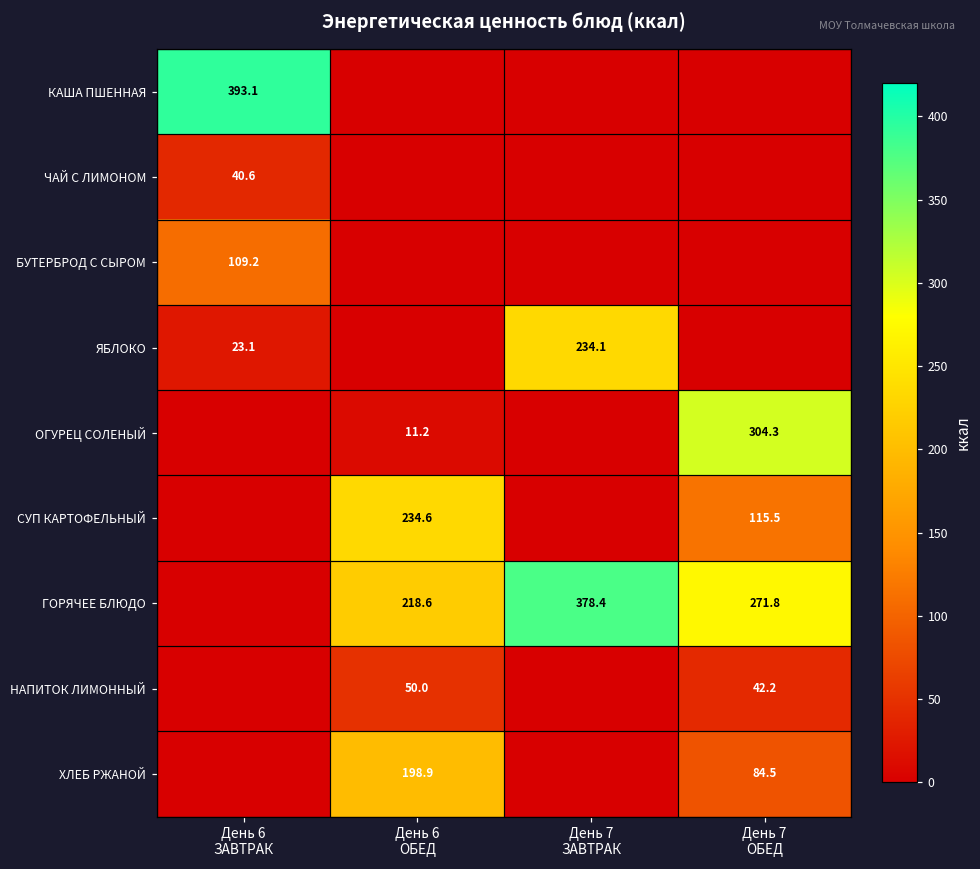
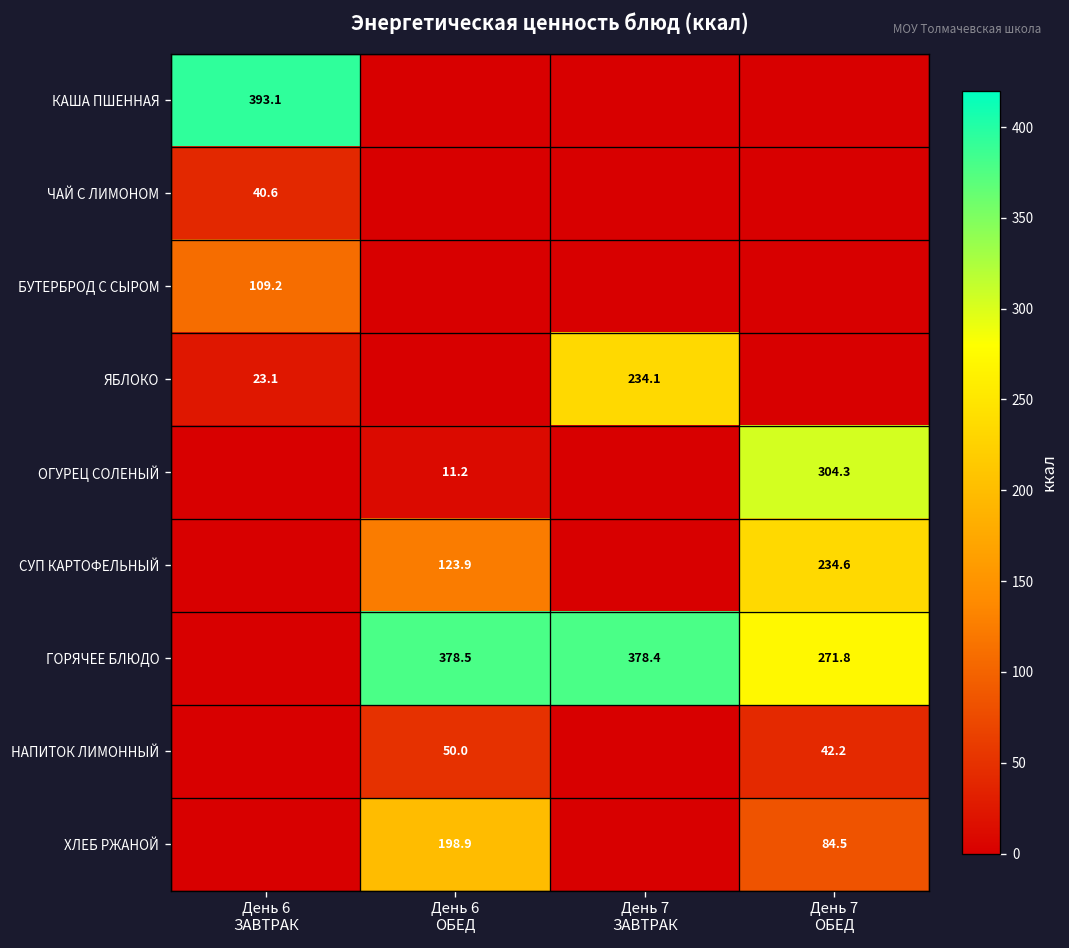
  {
    "КАША ПШЕННАЯ": {
      "День 6 ЗАВТРАК": 393.1
    },
    "ЧАЙ С ЛИМОНОМ": {
      "День 6 ЗАВТРАК": 40.6
    },
    "БУТЕРБРОД С СЫРОМ": {
      "День 6 ЗАВТРАК": 109.2
    },
    "ЯБЛОКО": {
      "День 6 ЗАВТРАК": 23.1,
      "День 7 ЗАВТРАК": 234.1
    },
    "ОГУРЕЦ СОЛЕНЫЙ": {
      "День 6 ОБЕД": 11.2,
      "День 7 ОБЕД": 304.3
    },
    "СУП КАРТОФЕЛЬНЫЙ": {
-     "День 6 ОБЕД": 234.6,
-     "День 7 ОБЕД": 115.5
+     "День 6 ОБЕД": 123.9,
+     "День 7 ОБЕД": 234.6
    },
    "ГОРЯЧЕЕ БЛЮДО": {
-     "День 6 ОБЕД": 218.6,
+     "День 6 ОБЕД": 378.5,
      "День 7 ЗАВТРАК": 378.4,
      "День 7 ОБЕД": 271.8
    },
    "НАПИТОК ЛИМОННЫЙ": {
      "День 6 ОБЕД": 50.0,
      "День 7 ОБЕД": 42.2
    },
    "ХЛЕБ РЖАНОЙ": {
      "День 6 ОБЕД": 198.9,
      "День 7 ОБЕД": 84.5
    }
  }
